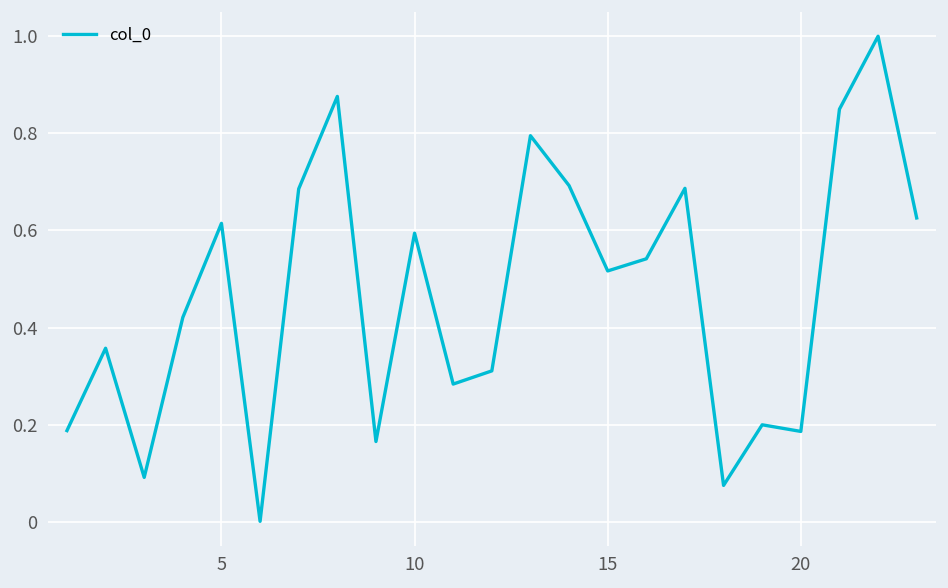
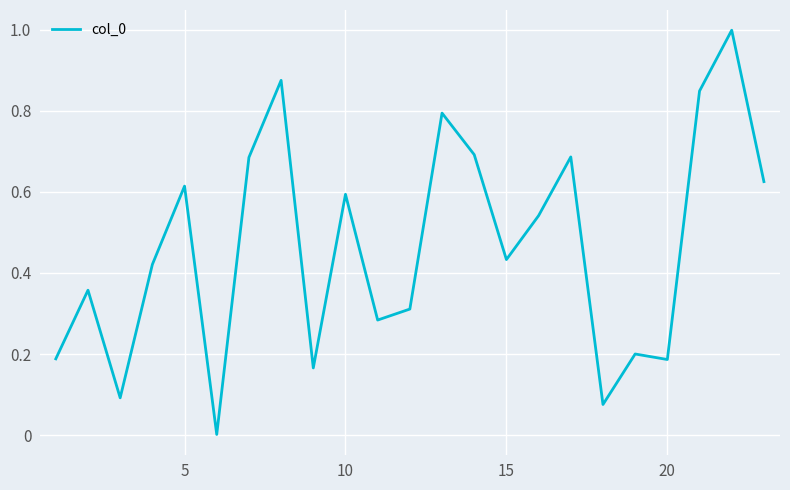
  {
    "5": 0.61,
    "10": 0.59,
-   "15": 0.52,
+   "15": 0.43,
    "20": 0.19
  }
